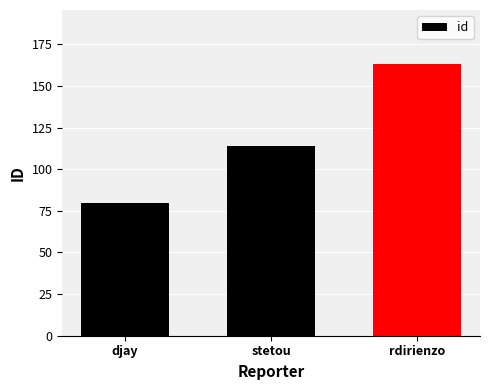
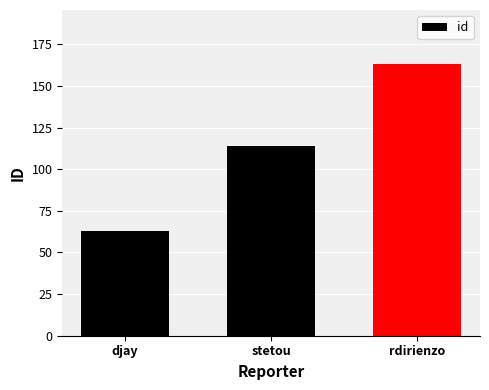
  {
-   "djay": 80,
+   "djay": 63,
    "stetou": 114,
    "rdirienzo": 163
  }
